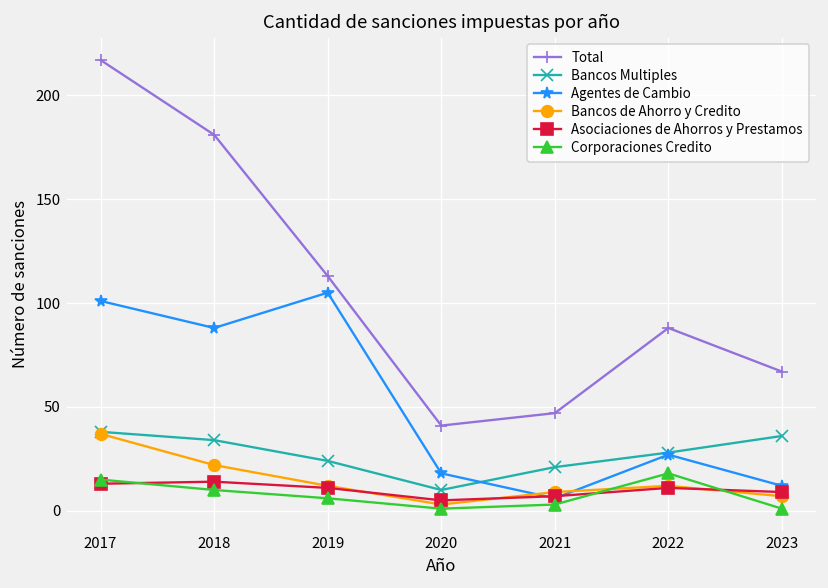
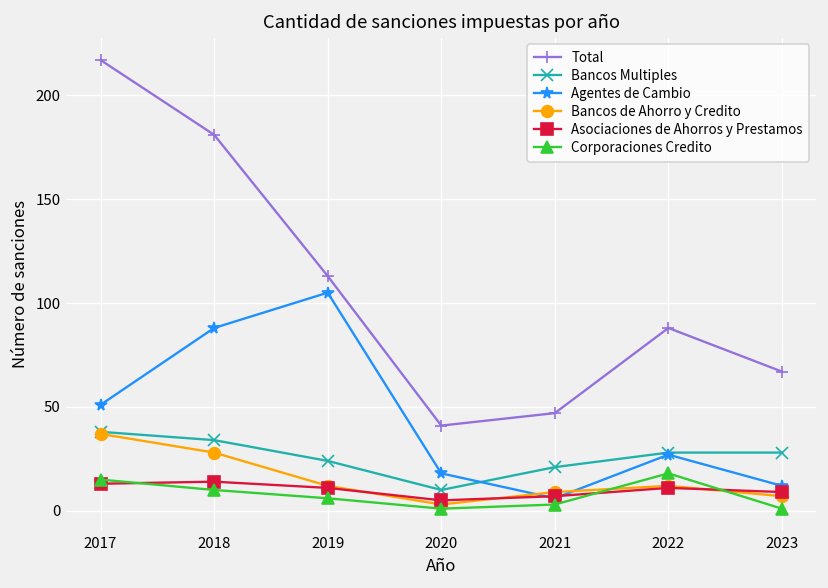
  {
    "Total": {
      "2017": 217,
      "2018": 181,
      "2019": 113,
      "2020": 41,
      "2021": 47,
      "2022": 88,
      "2023": 67
    },
    "Bancos Multiples": {
      "2018": 34,
      "2019": 24,
      "2020": 10,
      "2021": 21,
-     "2023": 36
+     "2023": 28
    },
    "Agentes de Cambio": {
-     "2017": 101,
+     "2017": 51,
      "2018": 88,
      "2019": 105,
      "2020": 18,
      "2023": 12
    },
    "Bancos de Ahorro y Credito": {
-     "2018": 22,
+     "2018": 28,
      "2020": 3,
      "2021": 9,
      "2023": 7
    },
    "Asociaciones de Ahorros y Prestamos": {
      "2017": 13,
      "2018": 14,
      "2020": 5,
      "2023": 9
    },
    "Corporaciones Credito": {
      "2017": 15,
      "2018": 10,
      "2019": 6,
      "2020": 1,
      "2021": 3,
      "2022": 18,
      "2023": 1
    }
  }
